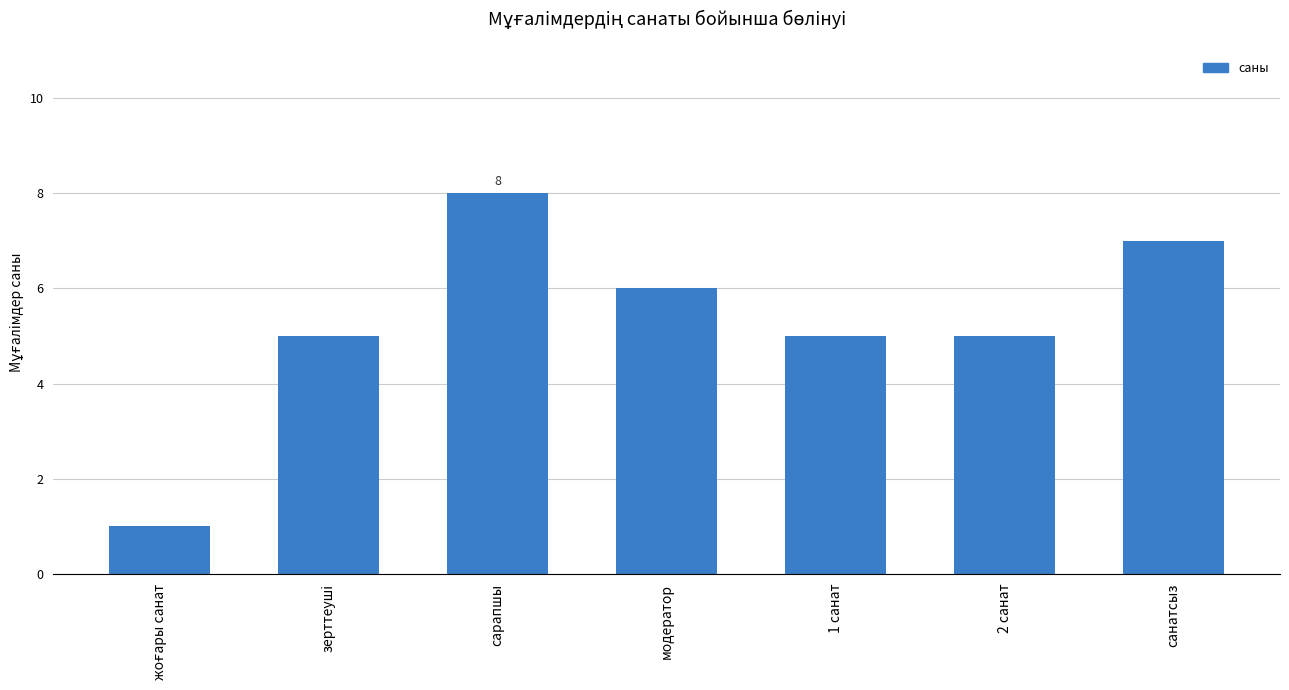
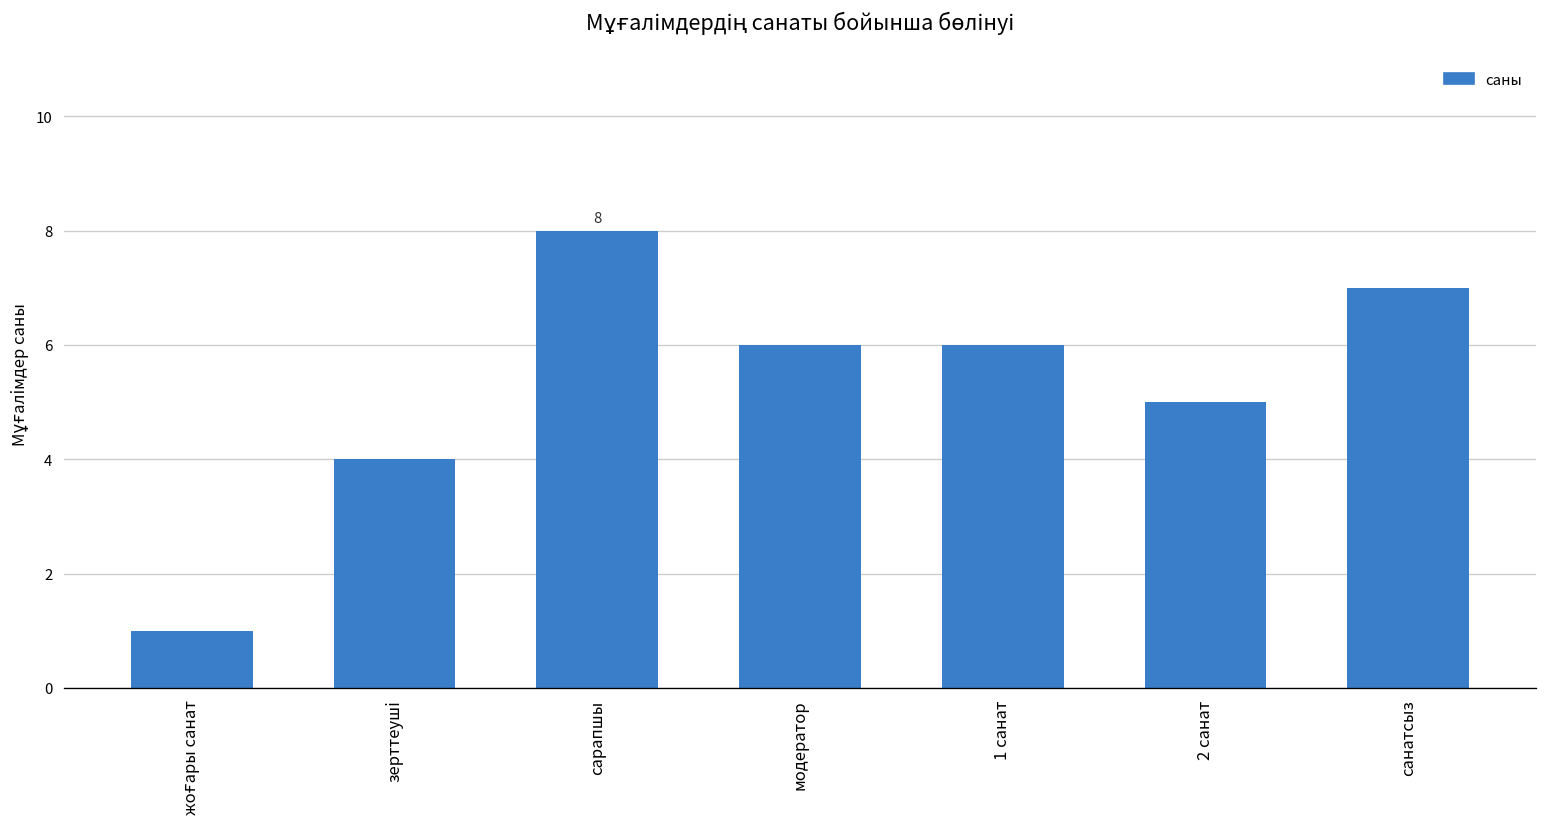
  {
    "жоғары санат": 1,
-   "зерттеуші": 5,
+   "зерттеуші": 4,
    "модератор": 6,
-   "1 санат": 5,
+   "1 санат": 6,
    "2 санат": 5,
    "санатсыз": 7
  }
